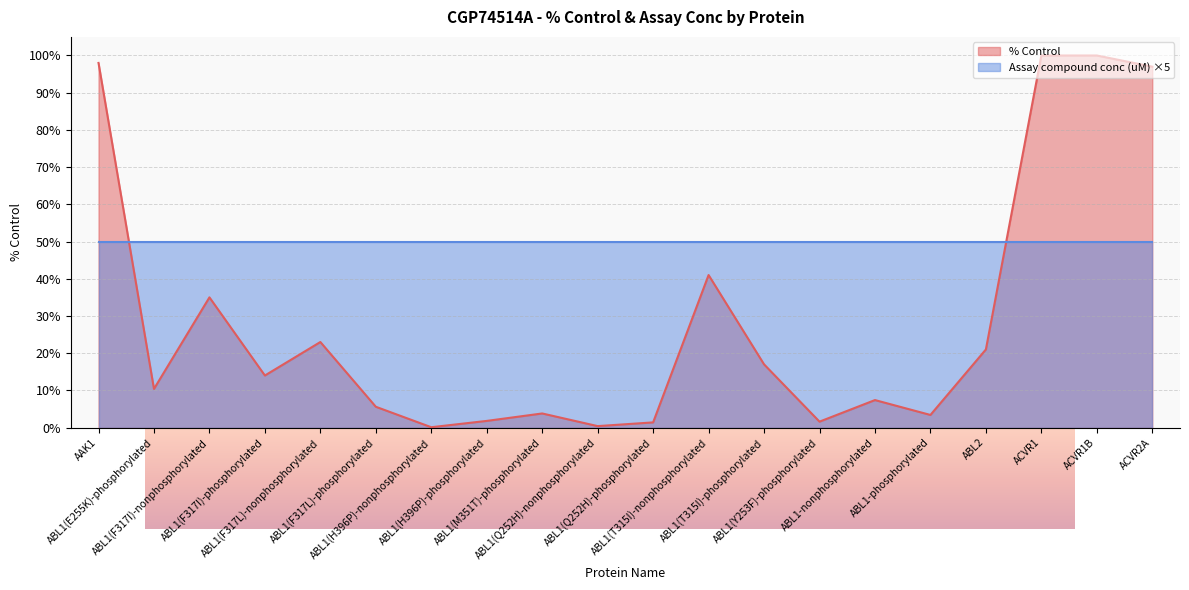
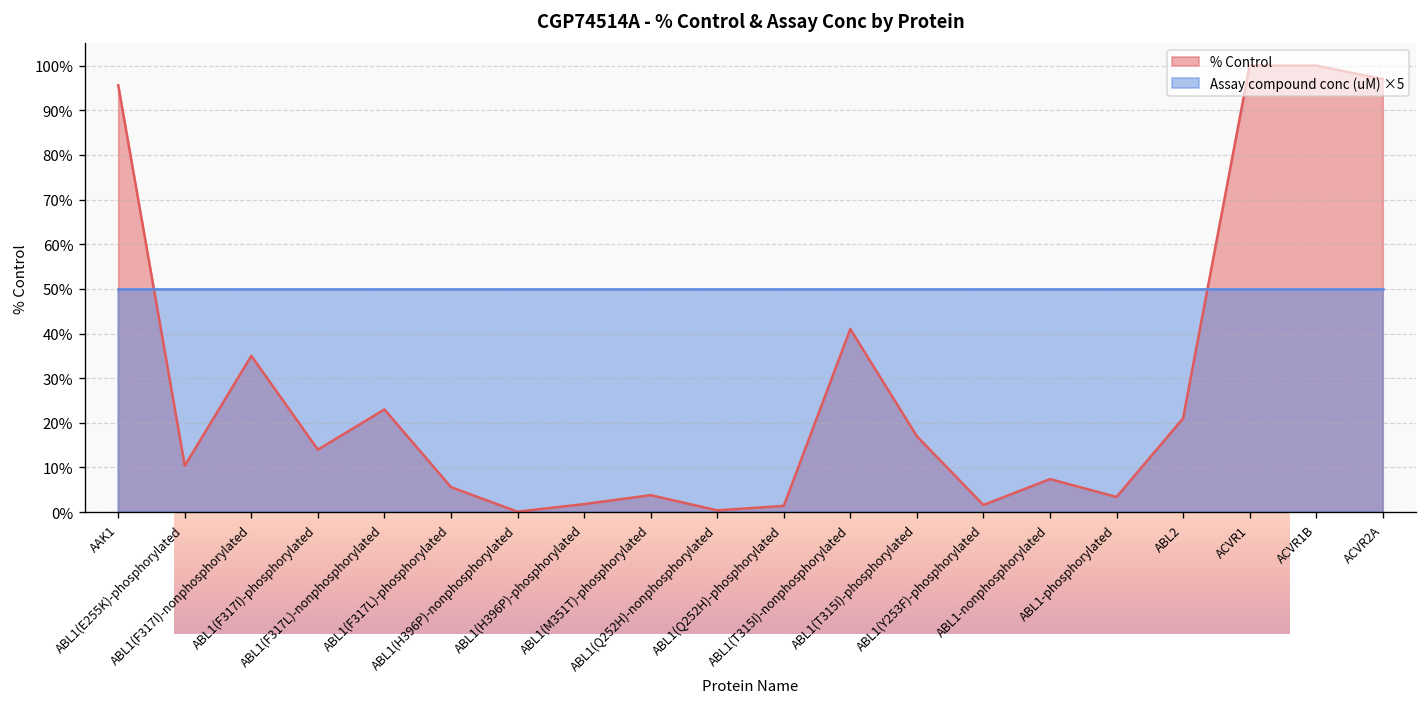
  {
    "CGP74514A - % Control & Assay Conc by Protein": {
      "% Control": {
-       "AAK1": "98%",
+       "AAK1": "96%",
        "ABL1(E255K)-phosphorylated": "10%"
      },
      "Assay compound conc (uM) ×5": {
        "AAK1": "50%",
        "ABL1(E255K)-phosphorylated": "50%",
        "ACVR2A": "50%"
      }
    }
  }
